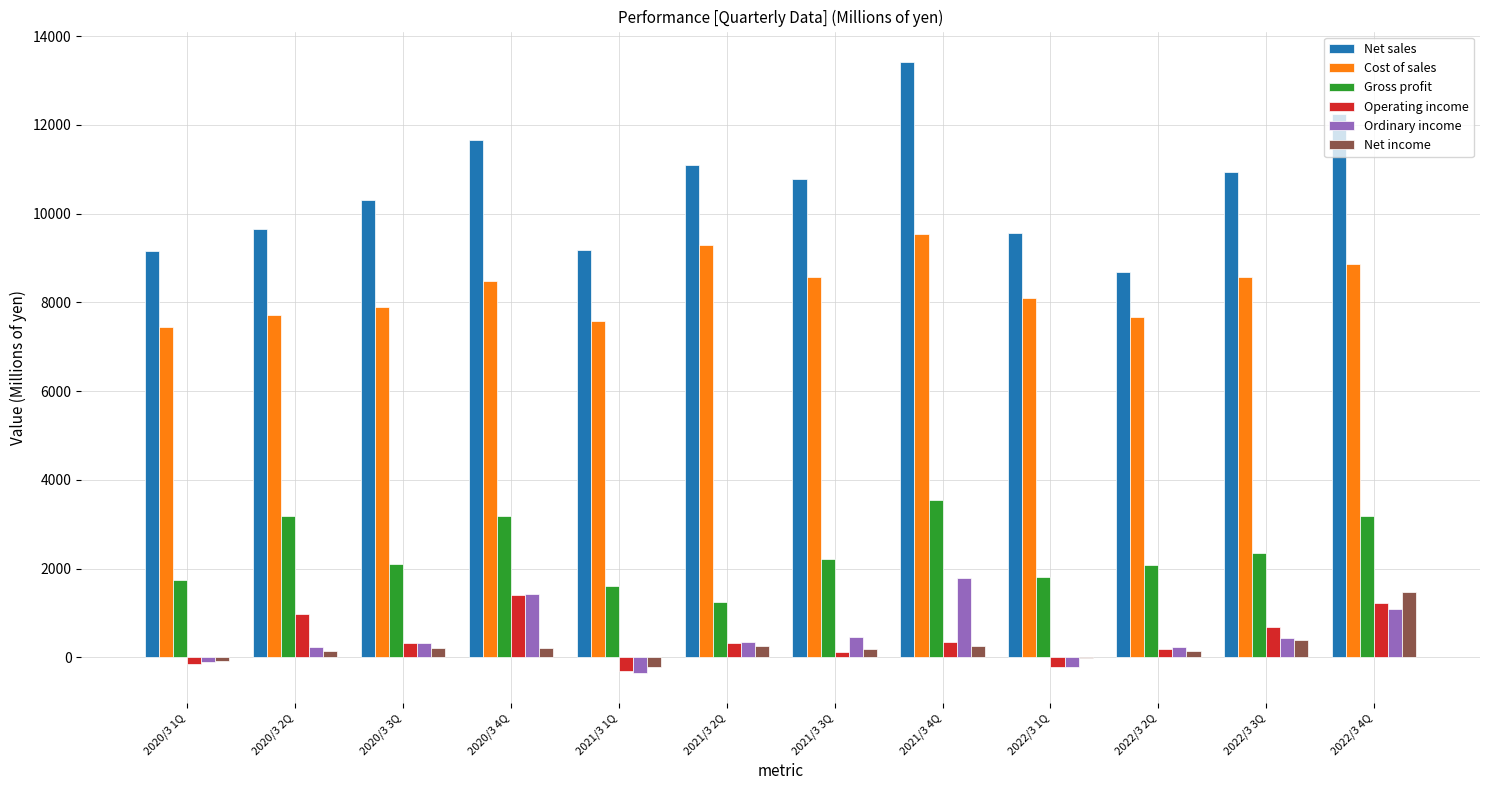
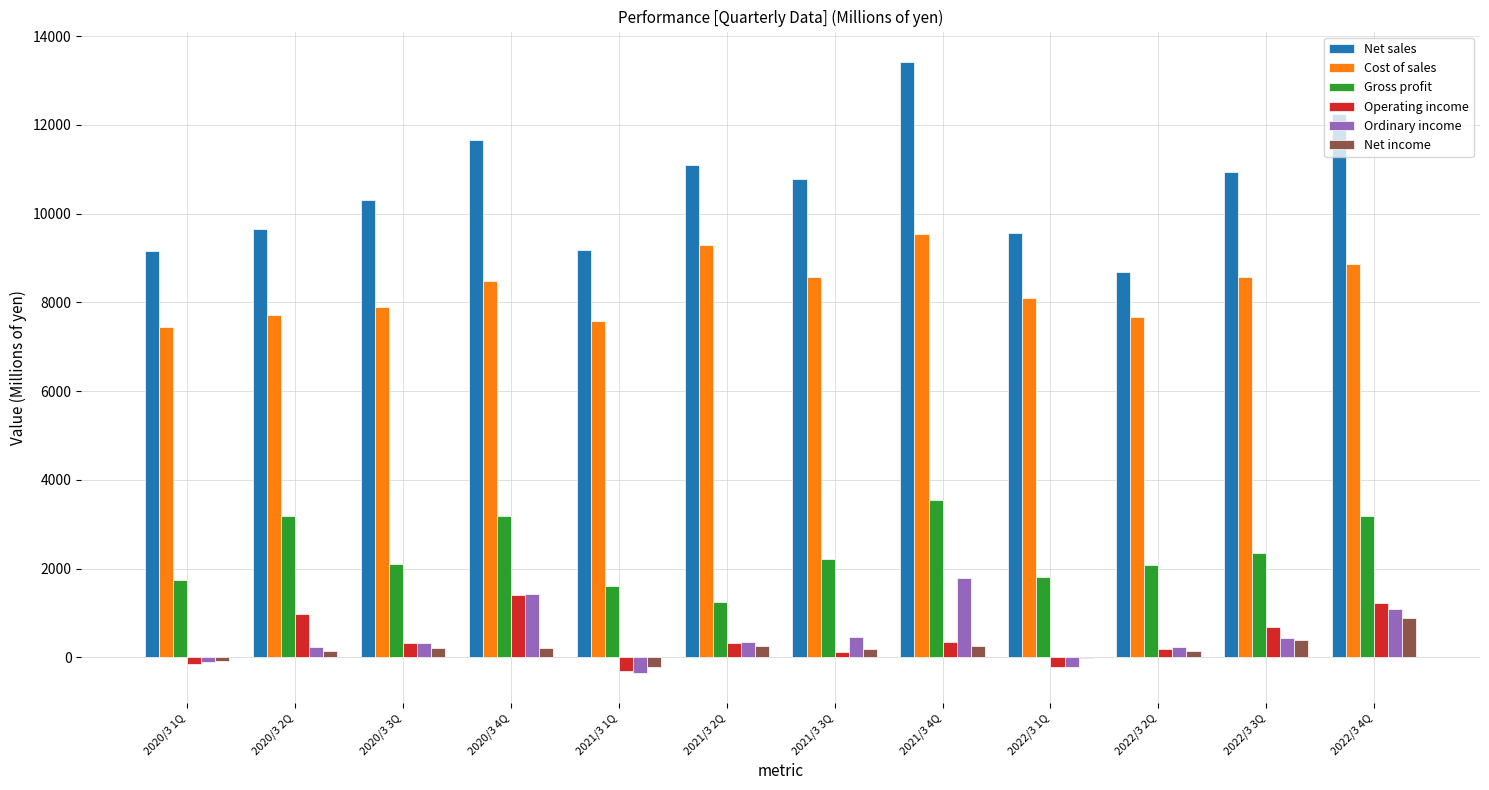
  {
    "Net sales": {
      "2020/3 1Q": 9200,
      "2020/3 2Q": 9700,
      "2020/3 3Q": 10300,
      "2020/3 4Q": 11700,
      "2021/3 1Q": 9200,
      "2021/3 2Q": 11100,
      "2021/3 3Q": 10800,
      "2021/3 4Q": 13400,
      "2022/3 1Q": 9600,
      "2022/3 2Q": 8700,
      "2022/3 3Q": 10900
    },
    "Cost of sales": {
      "2020/3 1Q": 7400,
      "2020/3 2Q": 7700,
      "2020/3 3Q": 7900,
      "2020/3 4Q": 8500,
      "2021/3 1Q": 7600,
      "2021/3 2Q": 9300,
      "2021/3 3Q": 8600,
      "2021/3 4Q": 9500,
      "2022/3 1Q": 8100,
      "2022/3 2Q": 7700,
      "2022/3 3Q": 8600,
      "2022/3 4Q": 8900
    },
    "Gross profit": {
      "2020/3 1Q": 1700,
      "2020/3 2Q": 3200,
      "2020/3 3Q": 2100,
      "2020/3 4Q": 3200,
      "2021/3 1Q": 1600,
      "2021/3 2Q": 1300,
      "2021/3 3Q": 2200,
      "2021/3 4Q": 3600,
      "2022/3 1Q": 1800,
      "2022/3 2Q": 2100,
      "2022/3 3Q": 2400,
      "2022/3 4Q": 3200
    },
    "Operating income": {
      "2020/3 1Q": -100,
      "2020/3 2Q": 1000,
      "2020/3 3Q": 300,
      "2020/3 4Q": 1400,
      "2021/3 1Q": -300,
      "2021/3 2Q": 300,
      "2021/3 3Q": 100,
      "2021/3 4Q": 400,
      "2022/3 1Q": -200,
      "2022/3 2Q": 200,
      "2022/3 3Q": 700,
      "2022/3 4Q": 1200
    },
    "Ordinary income": {
      "2020/3 1Q": -100,
      "2020/3 2Q": 200,
      "2020/3 3Q": 300,
      "2020/3 4Q": 1400,
      "2021/3 1Q": -300,
      "2021/3 2Q": 400,
      "2021/3 3Q": 500,
      "2021/3 4Q": 1800,
      "2022/3 1Q": -200,
      "2022/3 2Q": 200,
      "2022/3 3Q": 400,
      "2022/3 4Q": 1100
    },
    "Net income": {
      "2020/3 1Q": -100,
      "2020/3 2Q": 100,
      "2020/3 3Q": 200,
      "2020/3 4Q": 200,
      "2021/3 1Q": -200,
      "2021/3 2Q": 300,
      "2021/3 3Q": 200,
      "2021/3 4Q": 300,
      "2022/3 2Q": 100,
      "2022/3 3Q": 400,
-     "2022/3 4Q": 1500
+     "2022/3 4Q": 900
    }
  }
